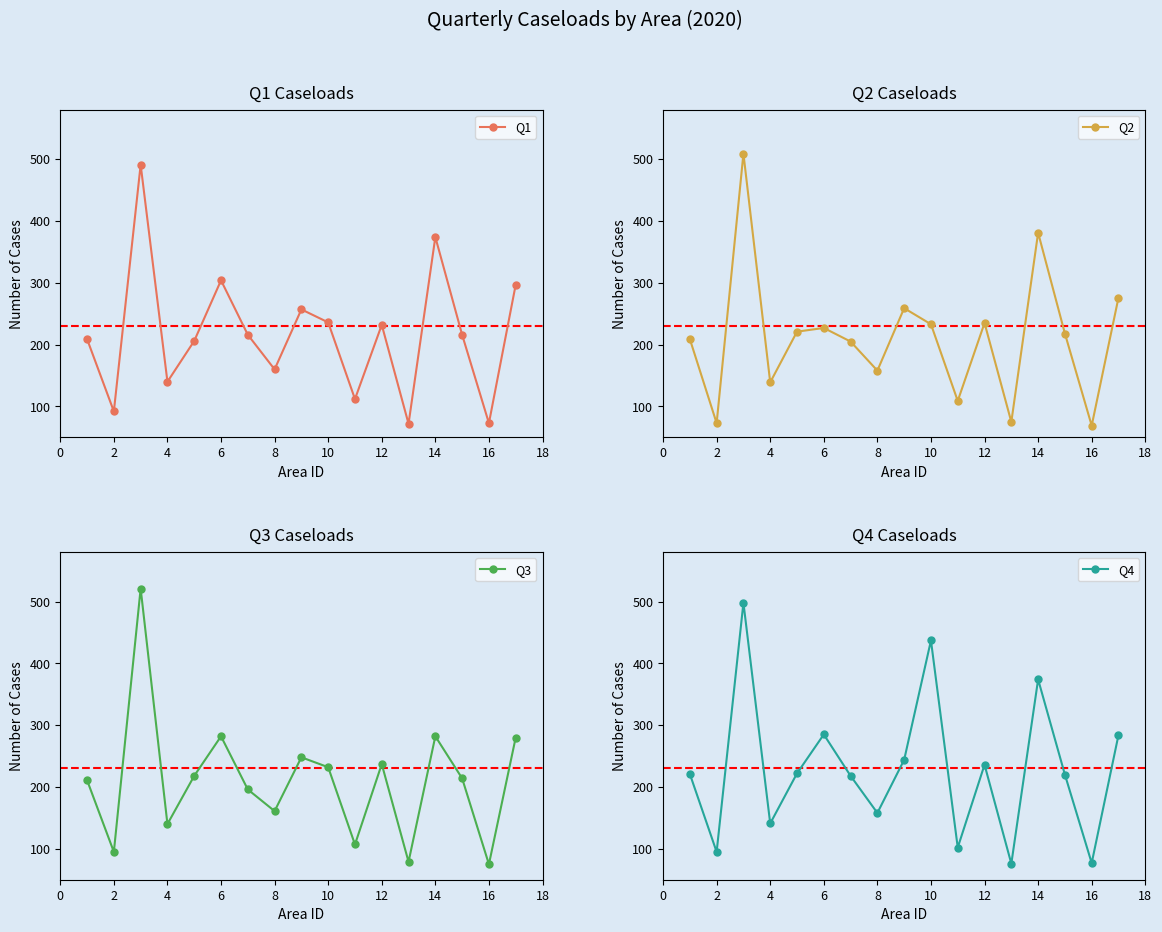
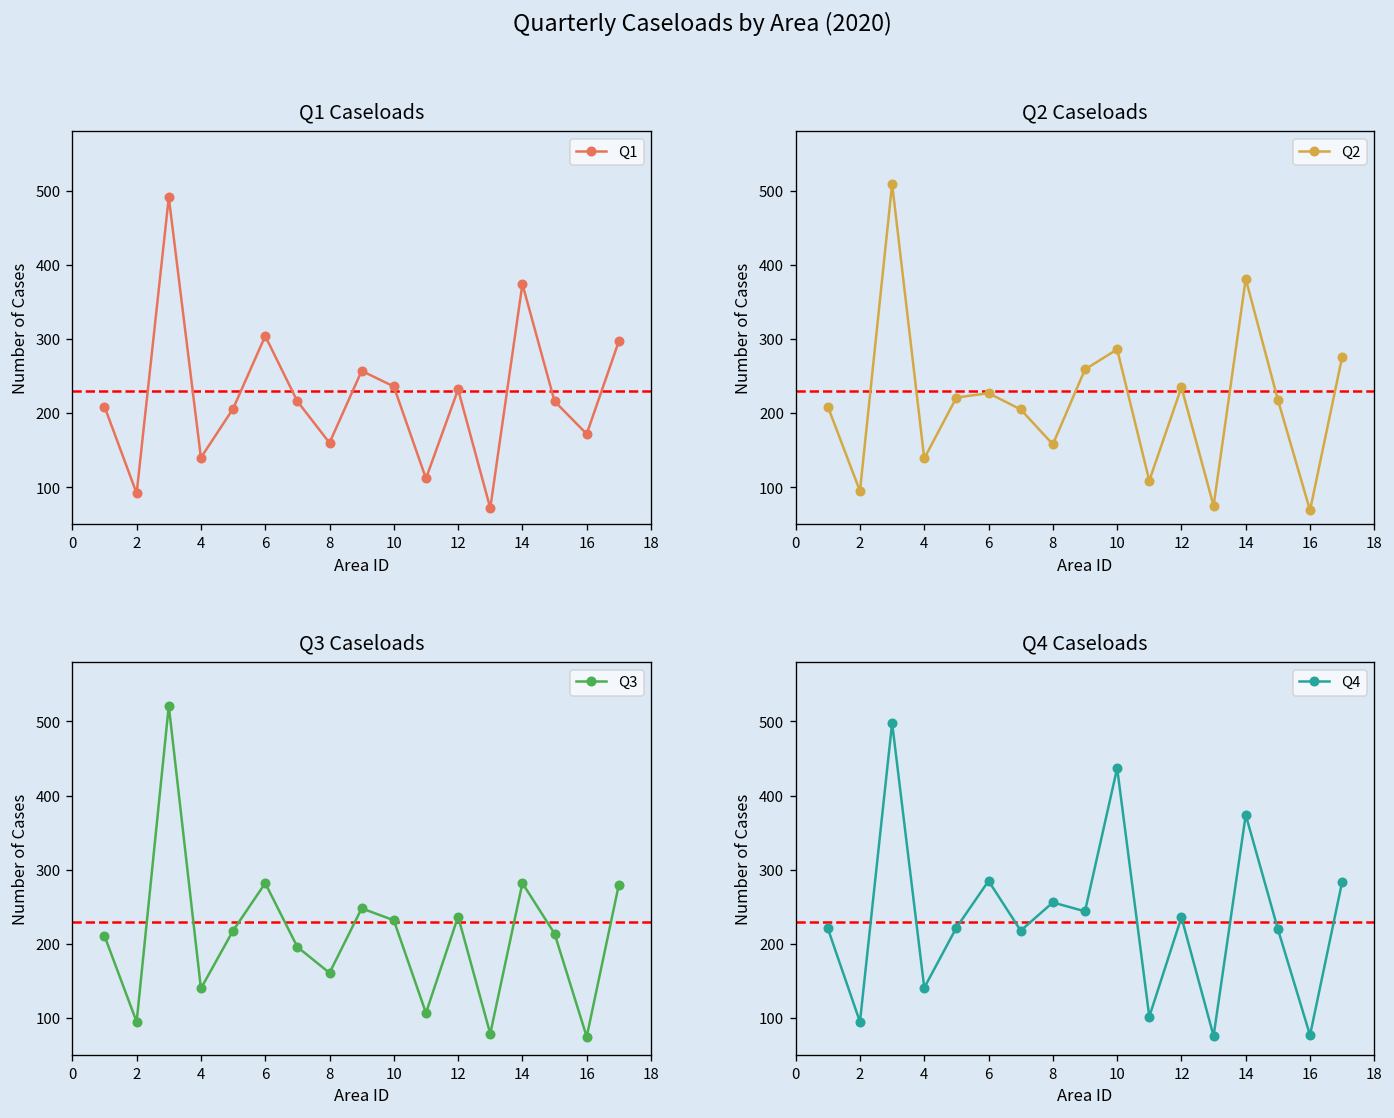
  {
    "Q1 Caseloads": {
      "2": 90,
      "4": 140,
      "6": 300,
      "8": 160,
      "10": 240,
      "12": 230,
      "14": 370,
-     "16": 70
+     "16": 170
    },
    "Q2 Caseloads": {
-     "2": 70,
+     "2": 100,
      "4": 140,
      "6": 230,
      "8": 160,
-     "10": 230,
+     "10": 290,
      "12": 240,
      "14": 380,
      "16": 70
    },
    "Q3 Caseloads": {
      "2": 100,
      "4": 140,
      "6": 280,
      "8": 160,
      "10": 230,
      "12": 240,
      "14": 280,
      "16": 80
    },
    "Q4 Caseloads": {
      "2": 100,
      "4": 140,
      "6": 290,
-     "8": 160,
+     "8": 260,
      "10": 440,
      "12": 240,
      "14": 370,
      "16": 80
    }
  }
